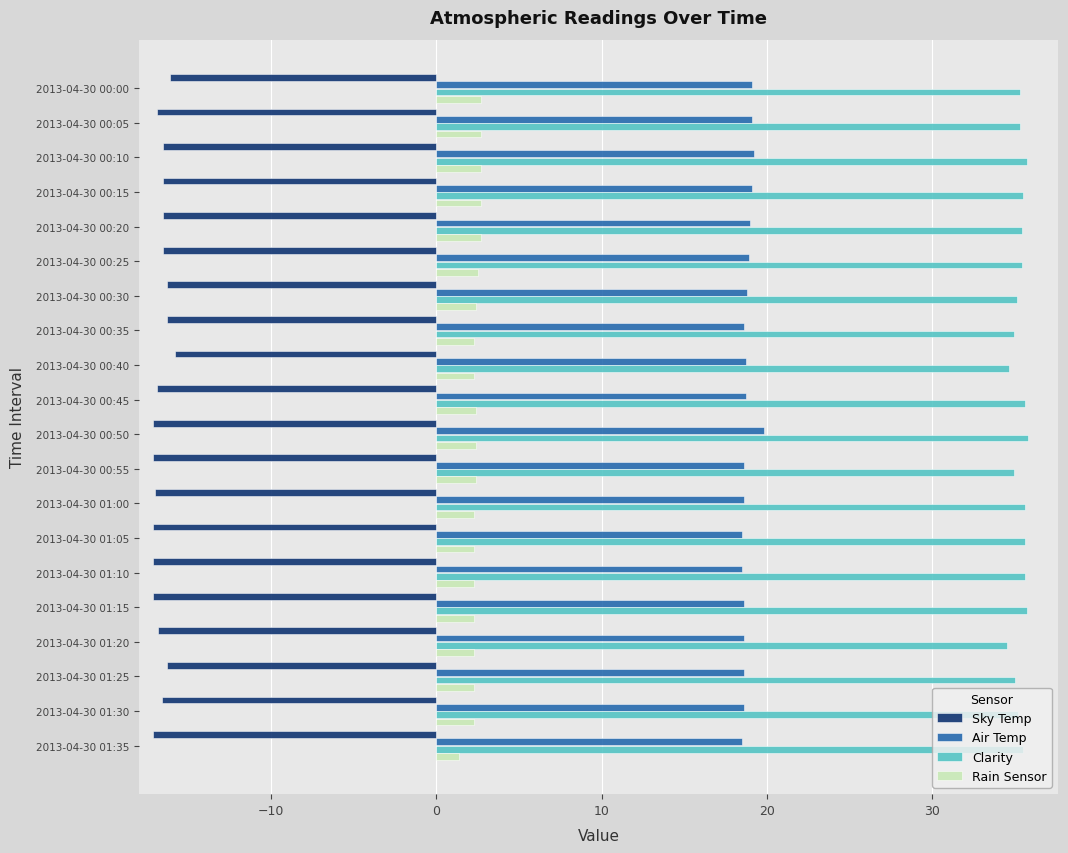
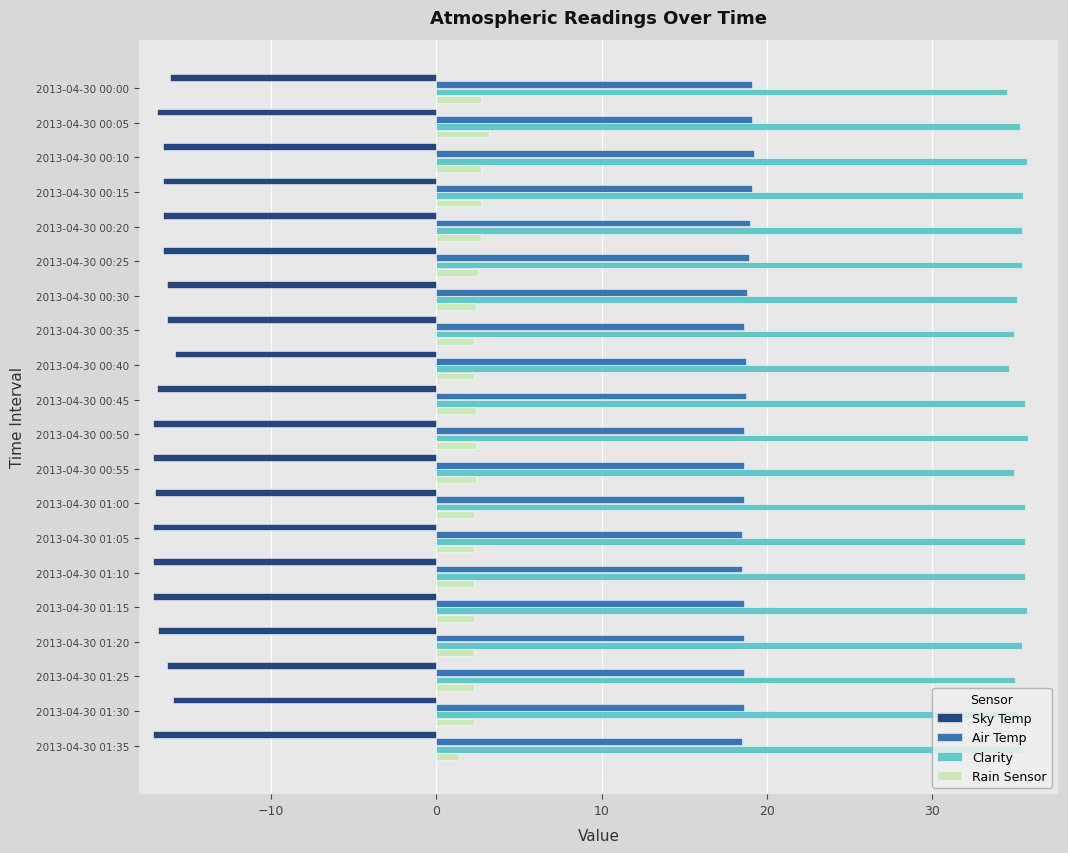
  {
    "Sky Temp": {
      "2013-04-30 00:00": -16.1,
      "2013-04-30 00:05": -16.9,
      "2013-04-30 00:10": -16.5,
      "2013-04-30 00:15": -16.5,
      "2013-04-30 00:20": -16.5,
      "2013-04-30 00:25": -16.5,
      "2013-04-30 00:30": -16.3,
      "2013-04-30 00:35": -16.3,
      "2013-04-30 00:40": -15.8,
      "2013-04-30 00:45": -16.9,
      "2013-04-30 00:50": -17.1,
      "2013-04-30 00:55": -17.1,
      "2013-04-30 01:00": -17.0,
      "2013-04-30 01:05": -17.1,
      "2013-04-30 01:10": -17.1,
      "2013-04-30 01:15": -17.1,
      "2013-04-30 01:20": -16.8,
      "2013-04-30 01:25": -16.3,
-     "2013-04-30 01:30": -16.6,
+     "2013-04-30 01:30": -15.9,
      "2013-04-30 01:35": -17.1
    },
    "Air Temp": {
      "2013-04-30 00:00": 19.1,
      "2013-04-30 00:05": 19.1,
      "2013-04-30 00:10": 19.2,
      "2013-04-30 00:15": 19.1,
      "2013-04-30 00:20": 19.0,
      "2013-04-30 00:25": 18.9,
      "2013-04-30 00:30": 18.8,
      "2013-04-30 00:35": 18.6,
      "2013-04-30 00:40": 18.7,
      "2013-04-30 00:45": 18.7,
-     "2013-04-30 00:50": 19.8,
+     "2013-04-30 00:50": 18.6,
      "2013-04-30 00:55": 18.6,
      "2013-04-30 01:00": 18.6,
      "2013-04-30 01:05": 18.5,
      "2013-04-30 01:10": 18.5,
      "2013-04-30 01:15": 18.6,
      "2013-04-30 01:20": 18.6,
      "2013-04-30 01:25": 18.6,
      "2013-04-30 01:30": 18.6,
      "2013-04-30 01:35": 18.5
    },
    "Clarity": {
-     "2013-04-30 00:00": 35.3,
+     "2013-04-30 00:00": 34.5,
      "2013-04-30 00:05": 35.3,
      "2013-04-30 00:10": 35.7,
      "2013-04-30 00:15": 35.5,
      "2013-04-30 00:20": 35.4,
      "2013-04-30 00:25": 35.4,
      "2013-04-30 00:30": 35.1,
      "2013-04-30 00:35": 34.9,
      "2013-04-30 00:40": 34.6,
      "2013-04-30 00:45": 35.6,
      "2013-04-30 00:50": 35.8,
      "2013-04-30 00:55": 34.9,
      "2013-04-30 01:00": 35.6,
      "2013-04-30 01:05": 35.6,
      "2013-04-30 01:10": 35.6,
      "2013-04-30 01:15": 35.7,
-     "2013-04-30 01:20": 34.5,
+     "2013-04-30 01:20": 35.4,
      "2013-04-30 01:25": 35.0
    },
    "Rain Sensor": {
      "2013-04-30 00:00": 2.7,
-     "2013-04-30 00:05": 2.7,
+     "2013-04-30 00:05": 3.2,
      "2013-04-30 00:10": 2.7,
      "2013-04-30 00:15": 2.7,
      "2013-04-30 00:20": 2.7,
      "2013-04-30 00:25": 2.5,
      "2013-04-30 00:30": 2.4,
      "2013-04-30 00:35": 2.3,
      "2013-04-30 00:40": 2.3,
      "2013-04-30 00:45": 2.4,
      "2013-04-30 00:50": 2.4,
      "2013-04-30 00:55": 2.4,
      "2013-04-30 01:00": 2.3,
      "2013-04-30 01:05": 2.3,
      "2013-04-30 01:10": 2.3,
      "2013-04-30 01:15": 2.3,
      "2013-04-30 01:20": 2.3,
      "2013-04-30 01:25": 2.3,
      "2013-04-30 01:30": 2.3,
      "2013-04-30 01:35": 1.4
    }
  }
